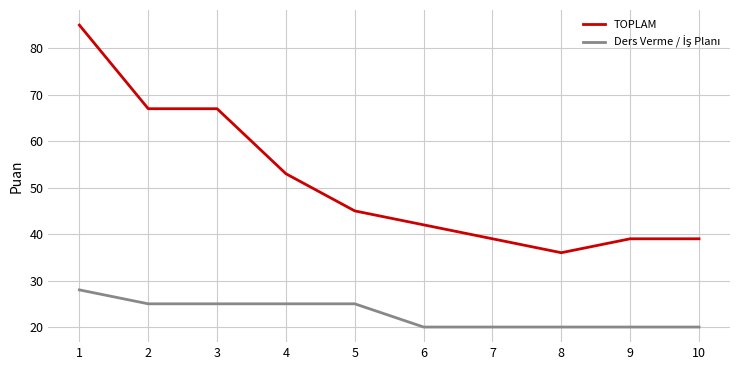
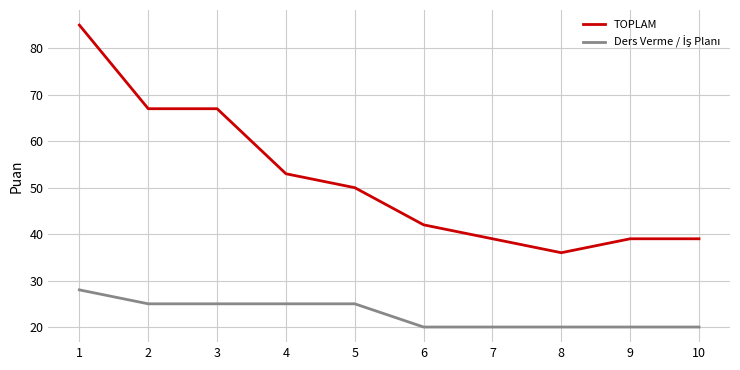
  {
    "TOPLAM": {
      "1": 85,
      "2": 67,
      "3": 67,
      "4": 53,
-     "5": 45,
+     "5": 50,
      "6": 42,
      "7": 39,
      "8": 36,
      "9": 39,
      "10": 39
    },
    "Ders Verme / İş Planı": {
      "1": 28,
      "2": 25,
      "3": 25,
      "4": 25,
      "5": 25,
      "6": 20,
      "7": 20,
      "8": 20,
      "9": 20,
      "10": 20
    }
  }
